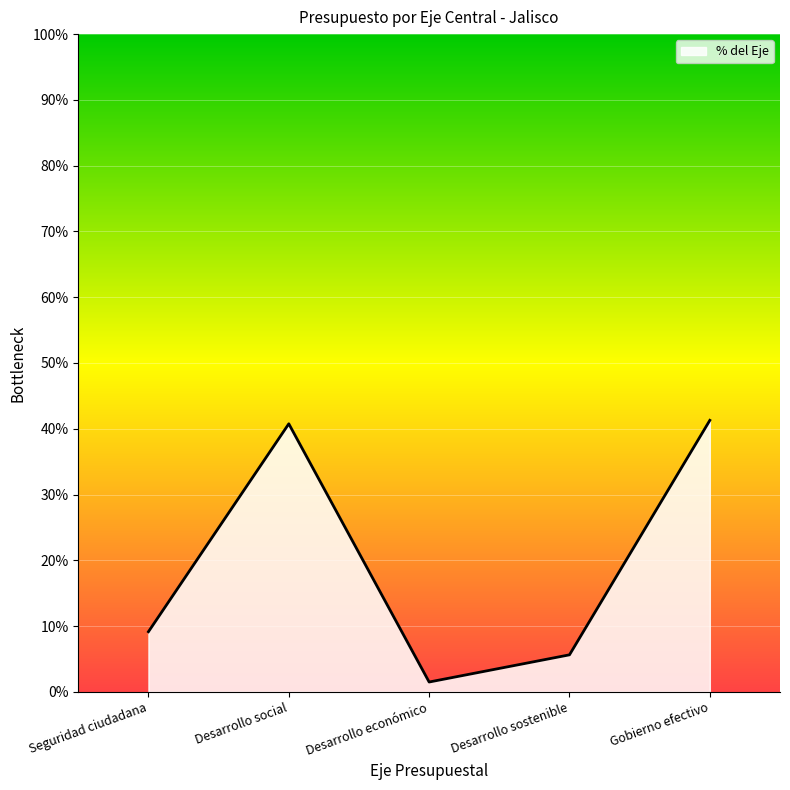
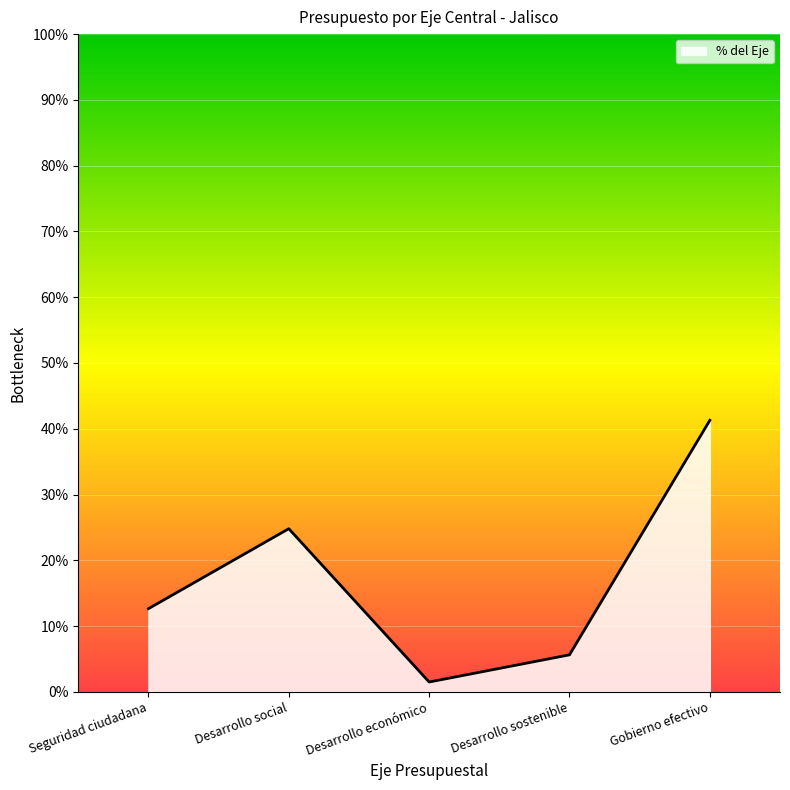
  {
-   "Seguridad ciudadana": "9%",
-   "Desarrollo social": "41%",
+   "Seguridad ciudadana": "13%",
+   "Desarrollo social": "25%",
    "Desarrollo económico": "1%",
    "Desarrollo sostenible": "6%",
    "Gobierno efectivo": "41%"
  }
